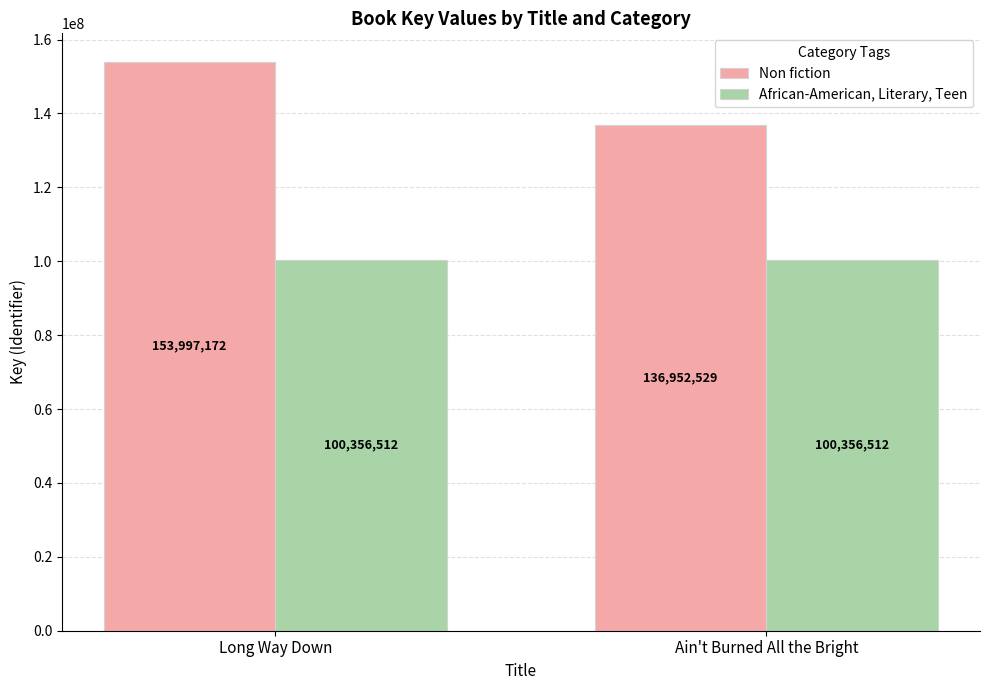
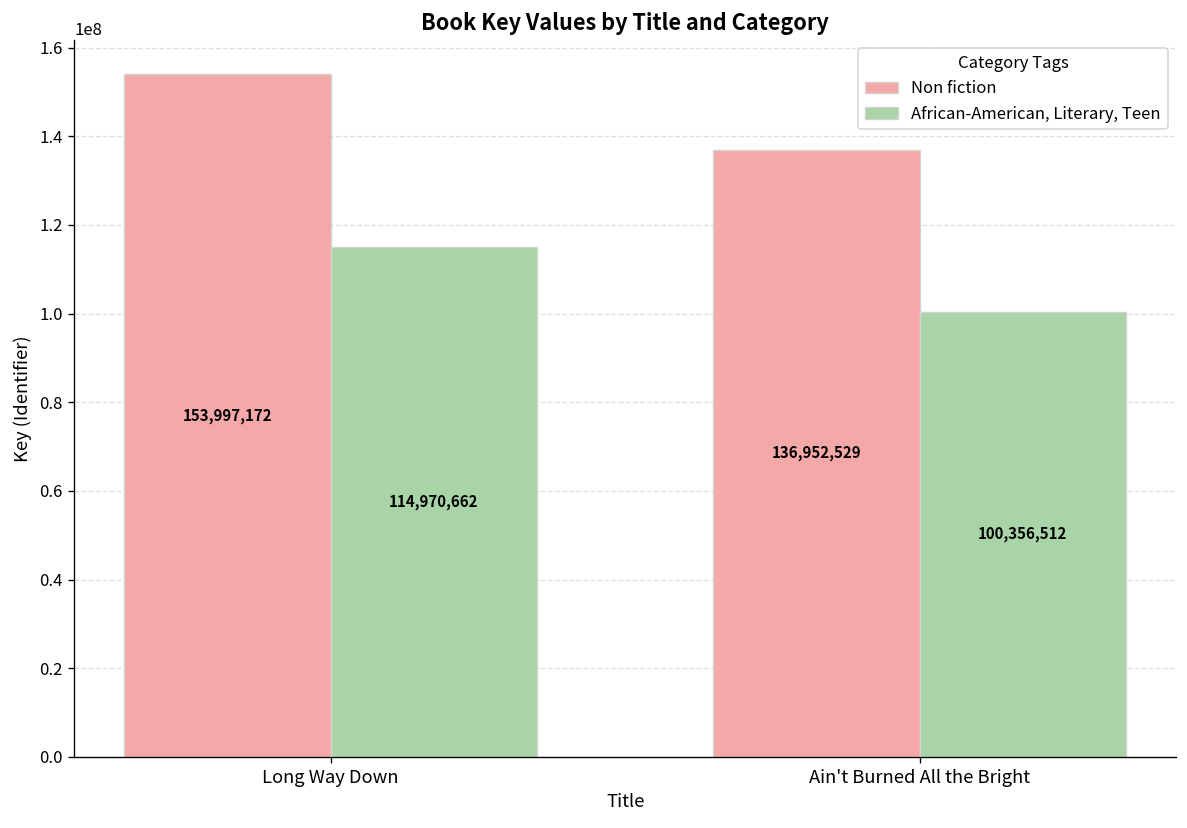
  {
    "Non fiction": {
      "Long Way Down": "153,997,172",
      "Ain't Burned All the Bright": "136,952,529"
    },
    "African-American, Literary, Teen": {
-     "Long Way Down": "100,356,512",
+     "Long Way Down": "114,970,662",
      "Ain't Burned All the Bright": "100,356,512"
    }
  }
